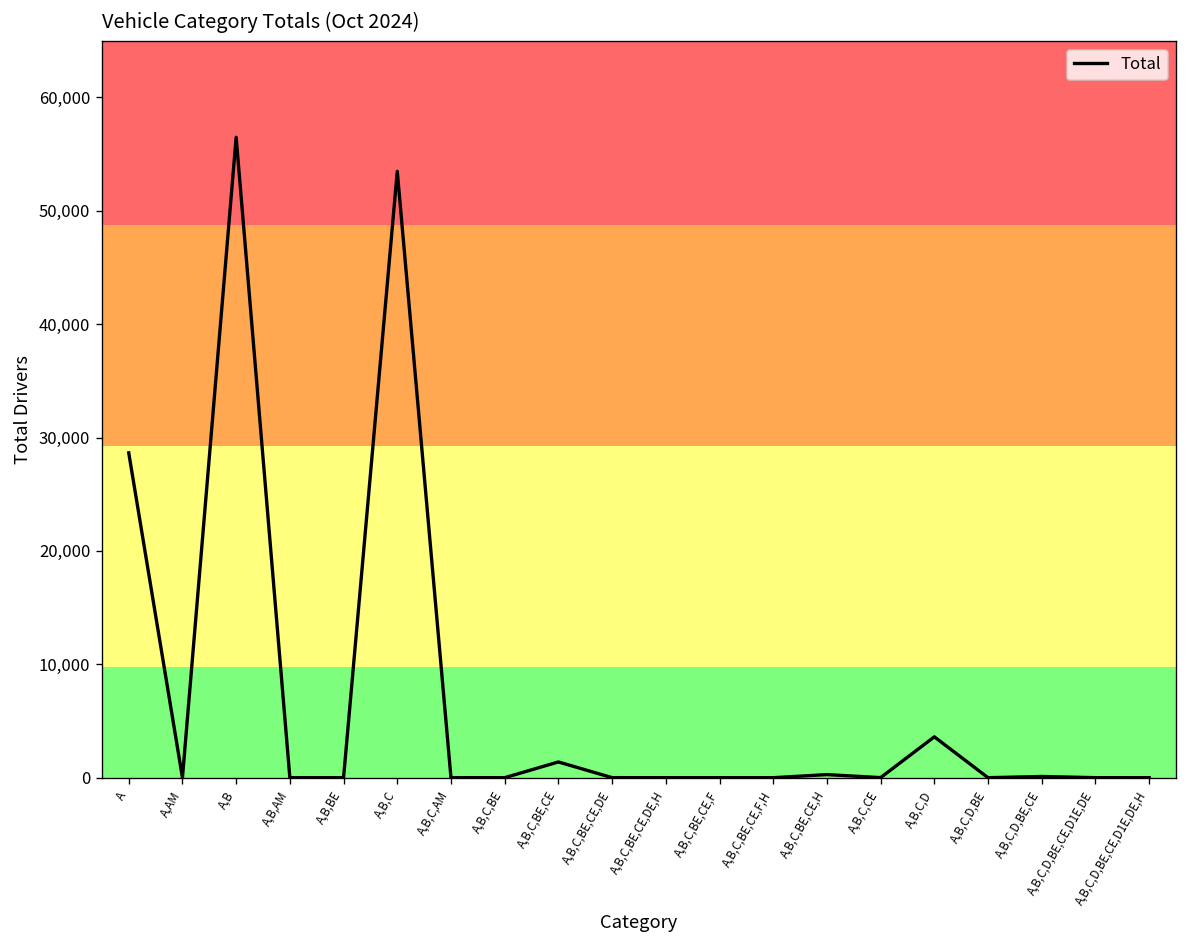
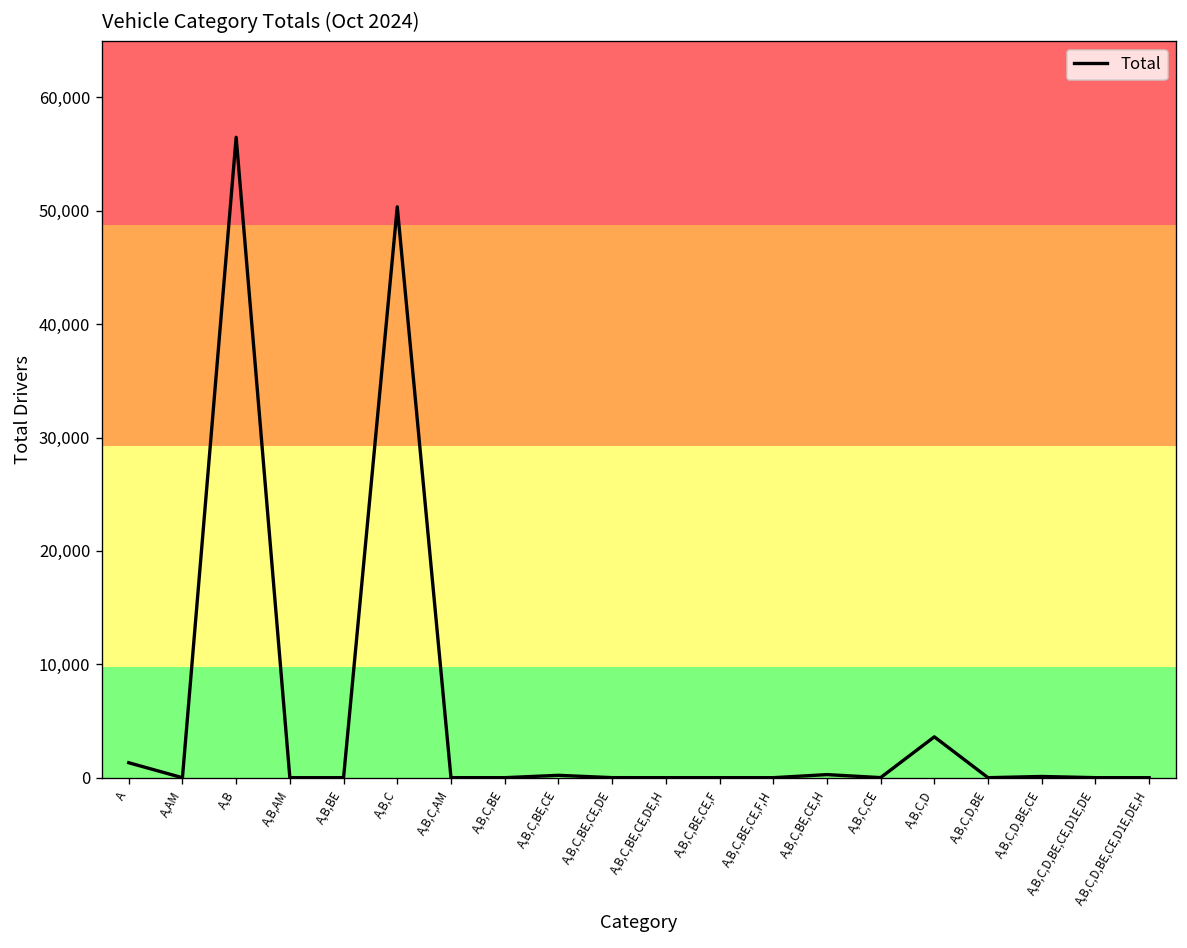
  {
-   "A": "29,000",
+   "A": "1,000",
    "A,AM": "0",
    "A,B": "56,000",
    "A,B,AM": "0",
    "A,B,BE": "0",
-   "A,B,C": "53,000",
+   "A,B,C": "50,000",
    "A,B,C,AM": "0",
    "A,B,C,BE": "0",
-   "A,B,C,BE,CE": "1,000",
+   "A,B,C,BE,CE": "0",
    "A,B,C,BE,CE,DE": "0",
    "A,B,C,BE,CE,DE,H": "0",
    "A,B,C,BE,CE,F": "0",
    "A,B,C,BE,CE,F,H": "0",
    "A,B,C,BE,CE,H": "0",
    "A,B,C,CE": "0",
    "A,B,C,D": "4,000",
    "A,B,C,D,BE": "0",
    "A,B,C,D,BE,CE": "0",
    "A,B,C,D,BE,CE,D1E,DE": "0",
    "A,B,C,D,BE,CE,D1E,DE,H": "0"
  }
